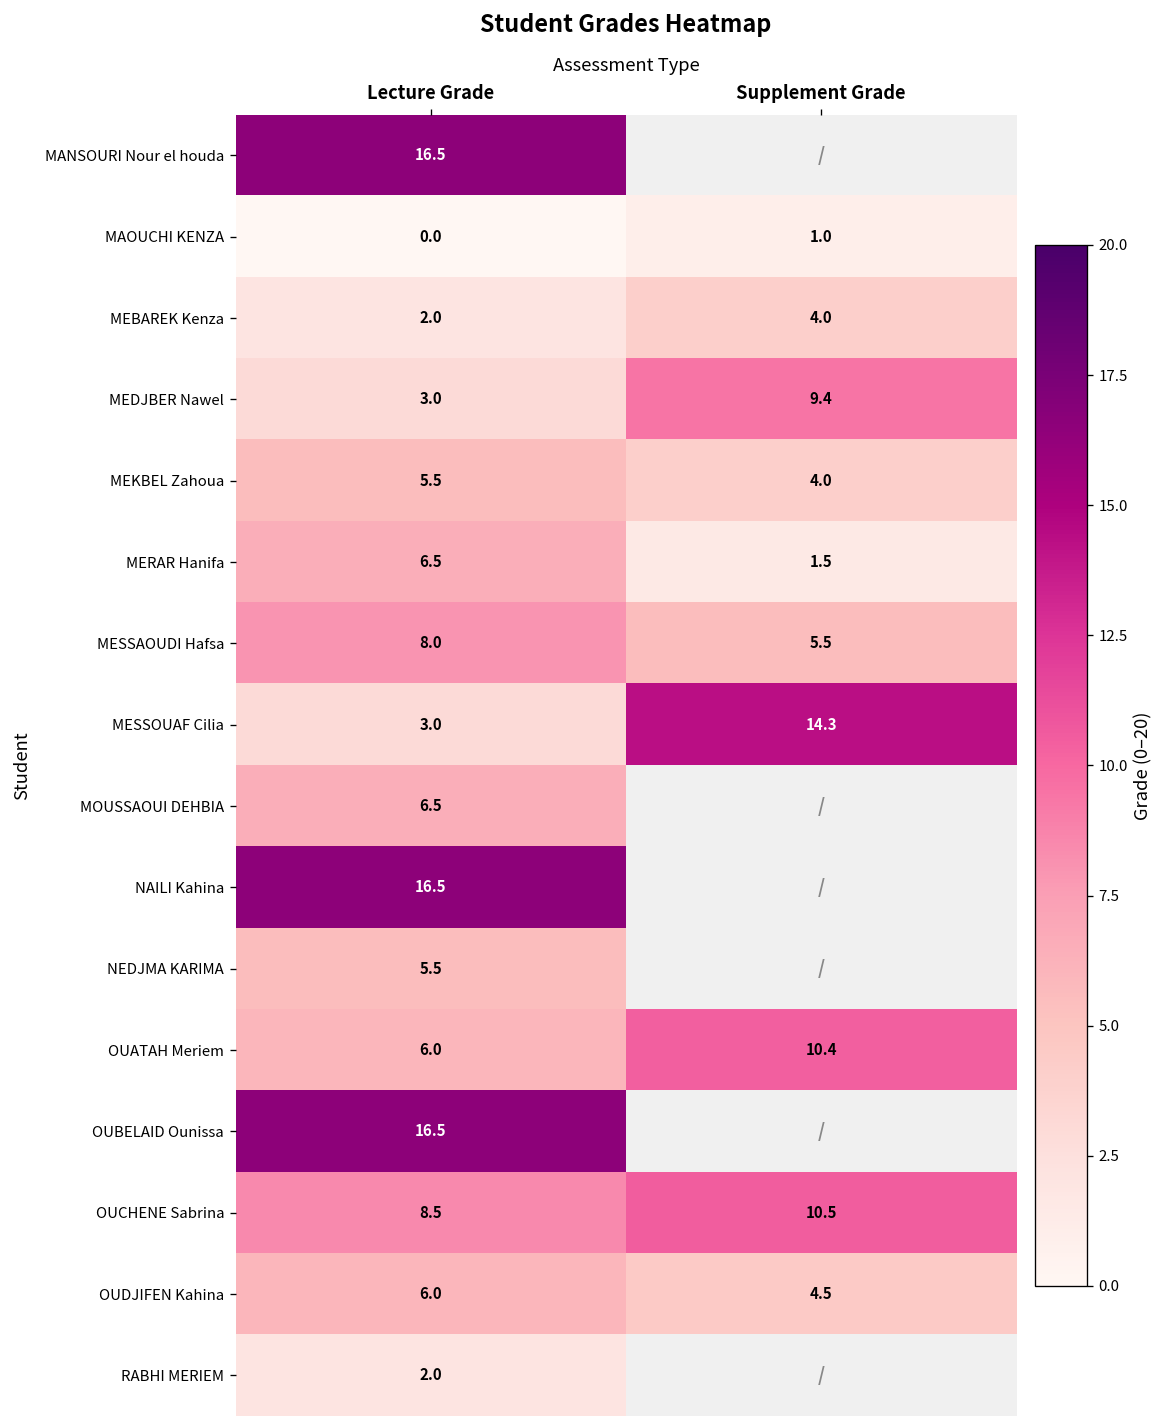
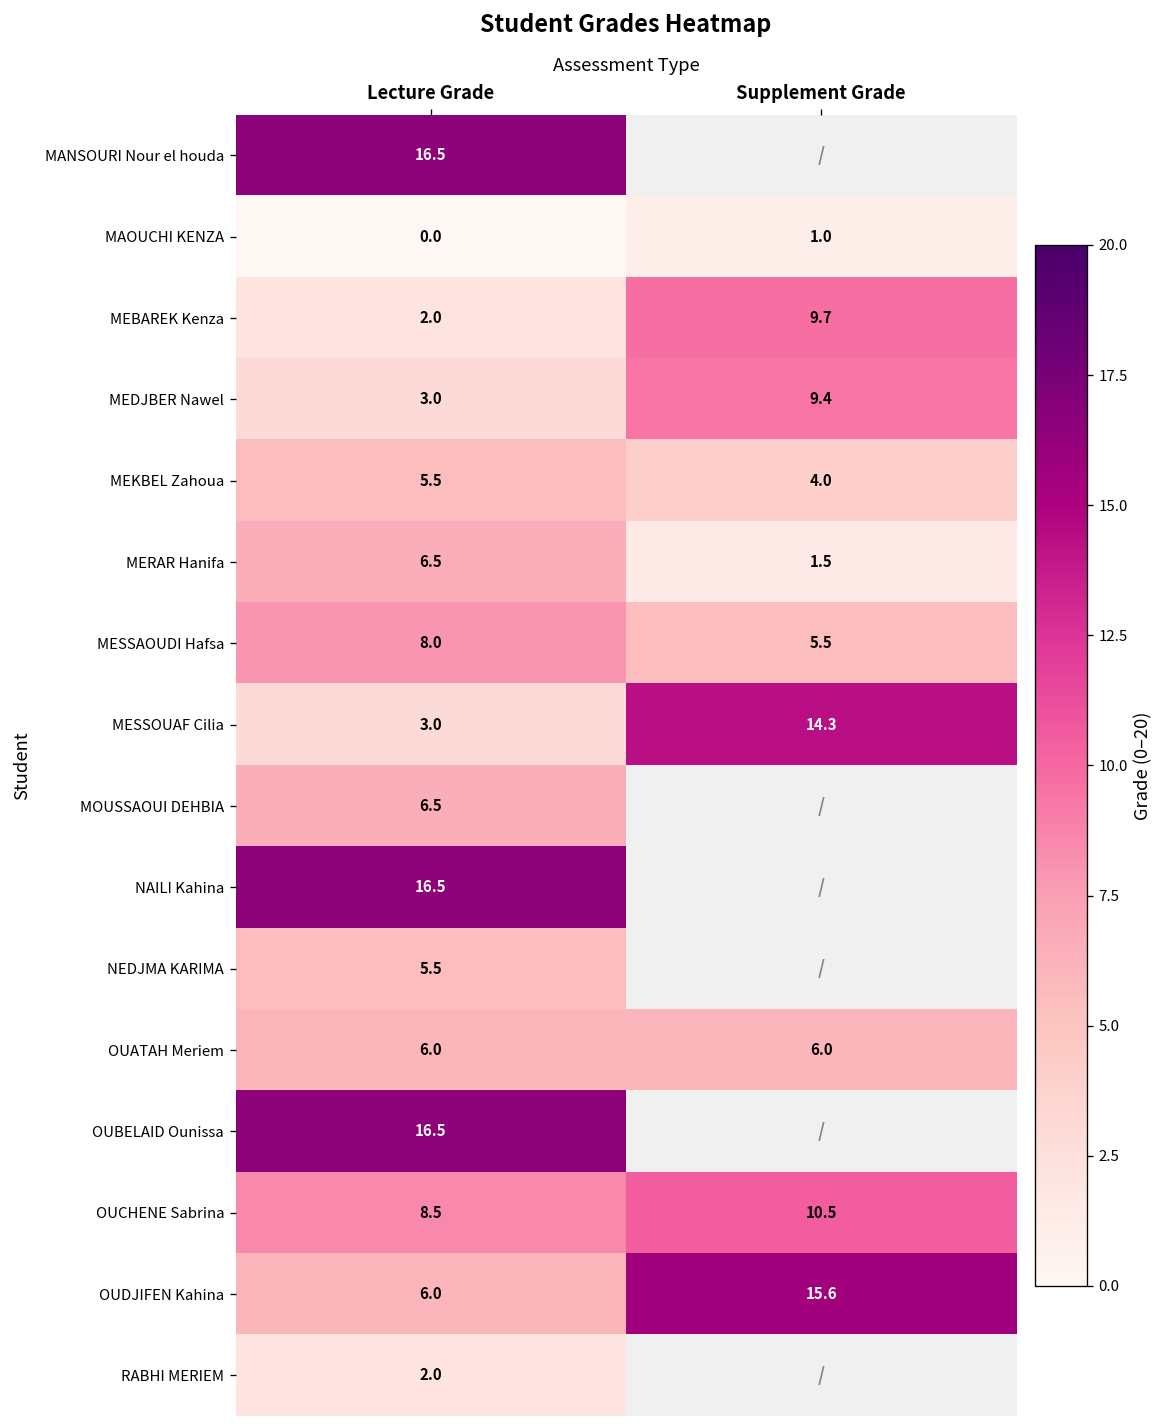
  {
    "MANSOURI Nour el houda": {
      "Lecture Grade": 16.5
    },
    "MAOUCHI KENZA": {
      "Lecture Grade": 0.0,
      "Supplement Grade": 1.0
    },
    "MEBAREK Kenza": {
      "Lecture Grade": 2.0,
-     "Supplement Grade": 4.0
+     "Supplement Grade": 9.7
    },
    "MEDJBER Nawel": {
      "Lecture Grade": 3.0,
      "Supplement Grade": 9.4
    },
    "MEKBEL Zahoua": {
      "Lecture Grade": 5.5,
      "Supplement Grade": 4.0
    },
    "MERAR Hanifa": {
      "Lecture Grade": 6.5,
      "Supplement Grade": 1.5
    },
    "MESSAOUDI Hafsa": {
      "Lecture Grade": 8.0,
      "Supplement Grade": 5.5
    },
    "MESSOUAF Cilia": {
      "Lecture Grade": 3.0,
      "Supplement Grade": 14.3
    },
    "MOUSSAOUI DEHBIA": {
      "Lecture Grade": 6.5
    },
    "NAILI Kahina": {
      "Lecture Grade": 16.5
    },
    "NEDJMA KARIMA": {
      "Lecture Grade": 5.5
    },
    "OUATAH Meriem": {
      "Lecture Grade": 6.0,
-     "Supplement Grade": 10.4
+     "Supplement Grade": 6.0
    },
    "OUBELAID Ounissa": {
      "Lecture Grade": 16.5
    },
    "OUCHENE Sabrina": {
      "Lecture Grade": 8.5,
      "Supplement Grade": 10.5
    },
    "OUDJIFEN Kahina": {
      "Lecture Grade": 6.0,
-     "Supplement Grade": 4.5
+     "Supplement Grade": 15.6
    },
    "RABHI MERIEM": {
      "Lecture Grade": 2.0
    }
  }
